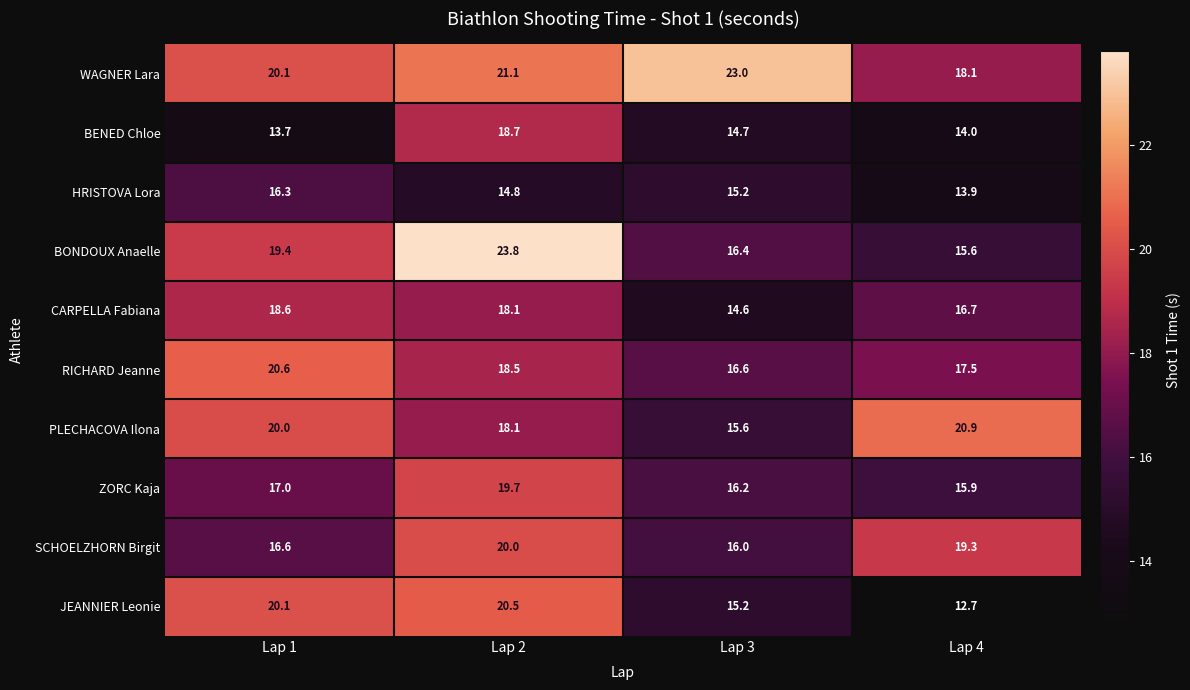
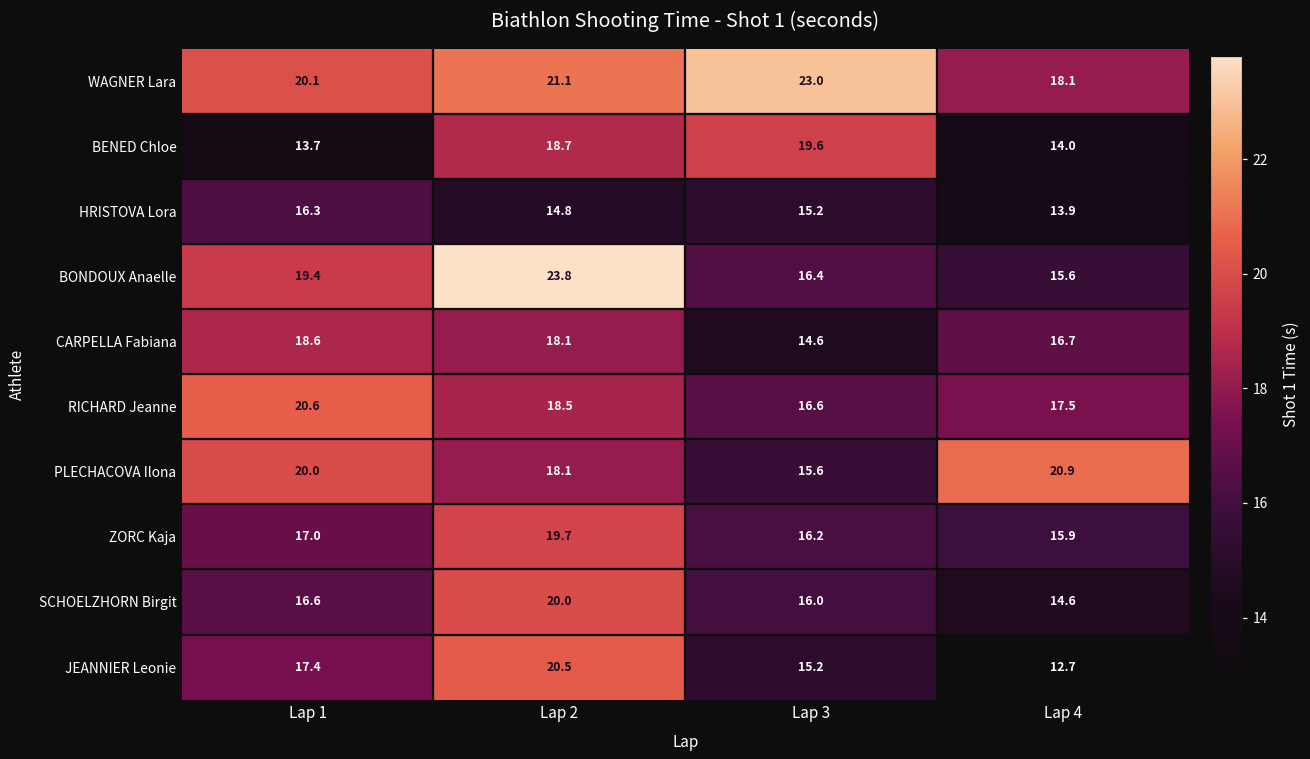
  {
    "WAGNER Lara": {
      "Lap 1": 20.1,
      "Lap 2": 21.1,
      "Lap 3": 23.0,
      "Lap 4": 18.1
    },
    "BENED Chloe": {
      "Lap 1": 13.7,
      "Lap 2": 18.7,
-     "Lap 3": 14.7,
+     "Lap 3": 19.6,
      "Lap 4": 14.0
    },
    "HRISTOVA Lora": {
      "Lap 1": 16.3,
      "Lap 2": 14.8,
      "Lap 3": 15.2,
      "Lap 4": 13.9
    },
    "BONDOUX Anaelle": {
      "Lap 1": 19.4,
      "Lap 2": 23.8,
      "Lap 3": 16.4,
      "Lap 4": 15.6
    },
    "CARPELLA Fabiana": {
      "Lap 1": 18.6,
      "Lap 2": 18.1,
      "Lap 3": 14.6,
      "Lap 4": 16.7
    },
    "RICHARD Jeanne": {
      "Lap 1": 20.6,
      "Lap 2": 18.5,
      "Lap 3": 16.6,
      "Lap 4": 17.5
    },
    "PLECHACOVA Ilona": {
      "Lap 1": 20.0,
      "Lap 2": 18.1,
      "Lap 3": 15.6,
      "Lap 4": 20.9
    },
    "ZORC Kaja": {
      "Lap 1": 17.0,
      "Lap 2": 19.7,
      "Lap 3": 16.2,
      "Lap 4": 15.9
    },
    "SCHOELZHORN Birgit": {
      "Lap 1": 16.6,
      "Lap 2": 20.0,
      "Lap 3": 16.0,
-     "Lap 4": 19.3
+     "Lap 4": 14.6
    },
    "JEANNIER Leonie": {
-     "Lap 1": 20.1,
+     "Lap 1": 17.4,
      "Lap 2": 20.5,
      "Lap 3": 15.2,
      "Lap 4": 12.7
    }
  }
